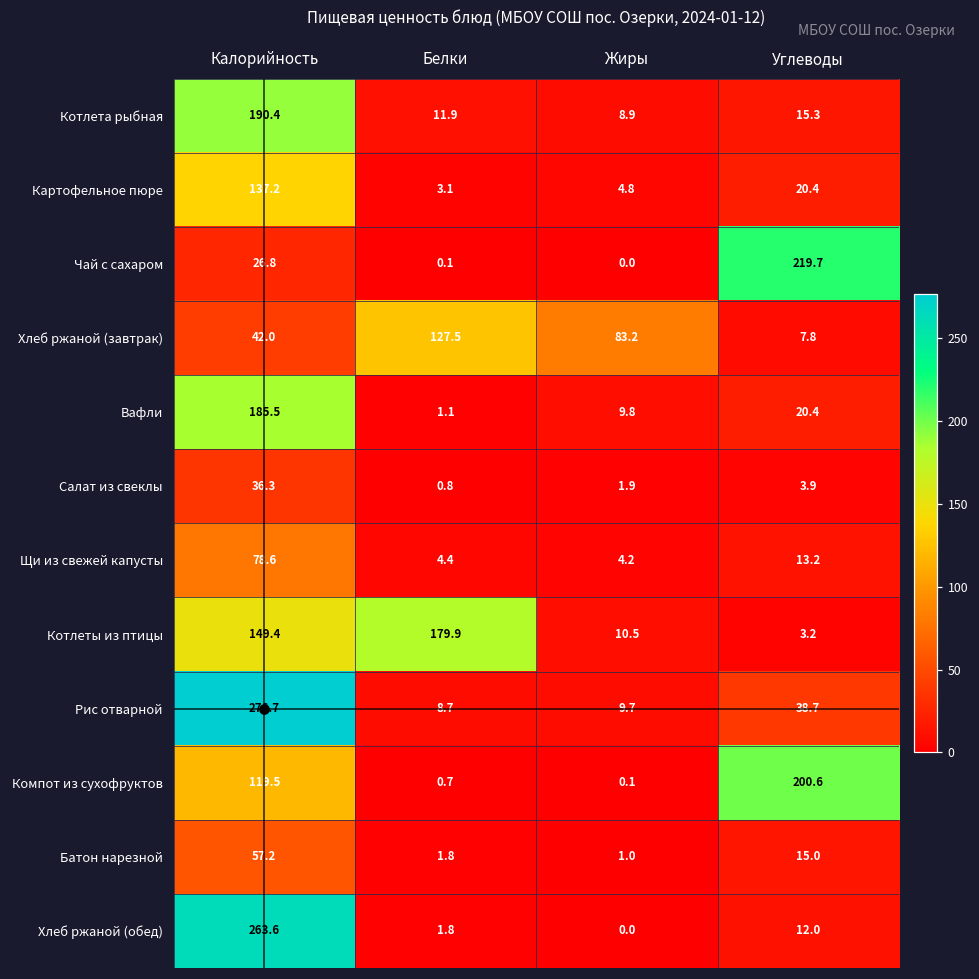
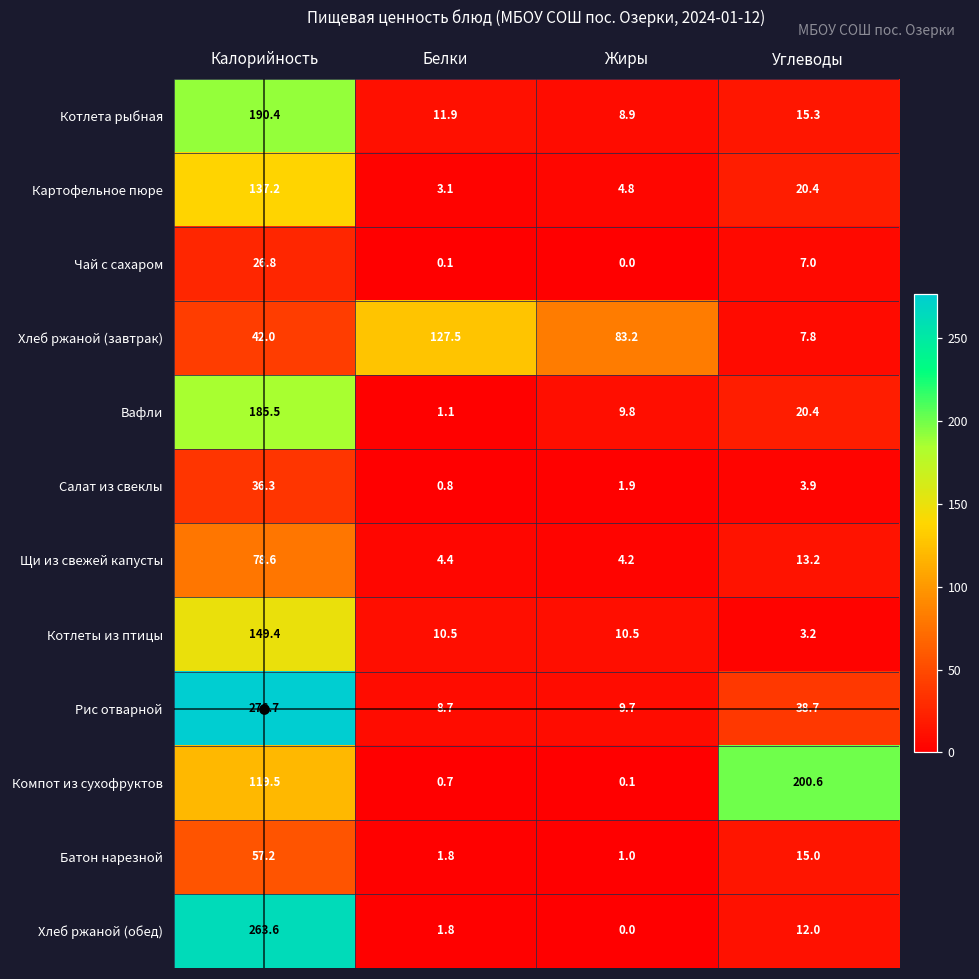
  {
    "Котлета рыбная": {
      "Калорийность": 190.4,
      "Белки": 11.9,
      "Жиры": 8.9,
      "Углеводы": 15.3
    },
    "Картофельное пюре": {
      "Калорийность": 137.2,
      "Белки": 3.1,
      "Жиры": 4.8,
      "Углеводы": 20.4
    },
    "Чай с сахаром": {
      "Калорийность": 26.8,
      "Белки": 0.1,
      "Жиры": 0.0,
-     "Углеводы": 219.7
+     "Углеводы": 7.0
    },
    "Хлеб ржаной (завтрак)": {
      "Калорийность": 42.0,
      "Белки": 127.5,
      "Жиры": 83.2,
      "Углеводы": 7.8
    },
    "Вафли": {
      "Калорийность": 185.5,
      "Белки": 1.1,
      "Жиры": 9.8,
      "Углеводы": 20.4
    },
    "Салат из свеклы": {
      "Калорийность": 36.3,
      "Белки": 0.8,
      "Жиры": 1.9,
      "Углеводы": 3.9
    },
    "Щи из свежей капусты": {
      "Калорийность": 78.6,
      "Белки": 4.4,
      "Жиры": 4.2,
      "Углеводы": 13.2
    },
    "Котлеты из птицы": {
      "Калорийность": 149.4,
-     "Белки": 179.9,
+     "Белки": 10.5,
      "Жиры": 10.5,
      "Углеводы": 3.2
    },
    "Рис отварной": {
      "Белки": 8.7,
      "Жиры": 9.7,
      "Углеводы": 38.7
    },
    "Компот из сухофруктов": {
      "Калорийность": 119.5,
      "Белки": 0.7,
      "Жиры": 0.1,
      "Углеводы": 200.6
    },
    "Батон нарезной": {
      "Калорийность": 57.2,
      "Белки": 1.8,
      "Жиры": 1.0,
      "Углеводы": 15.0
    },
    "Хлеб ржаной (обед)": {
      "Калорийность": 263.6,
      "Белки": 1.8,
      "Жиры": 0.0,
      "Углеводы": 12.0
    }
  }
